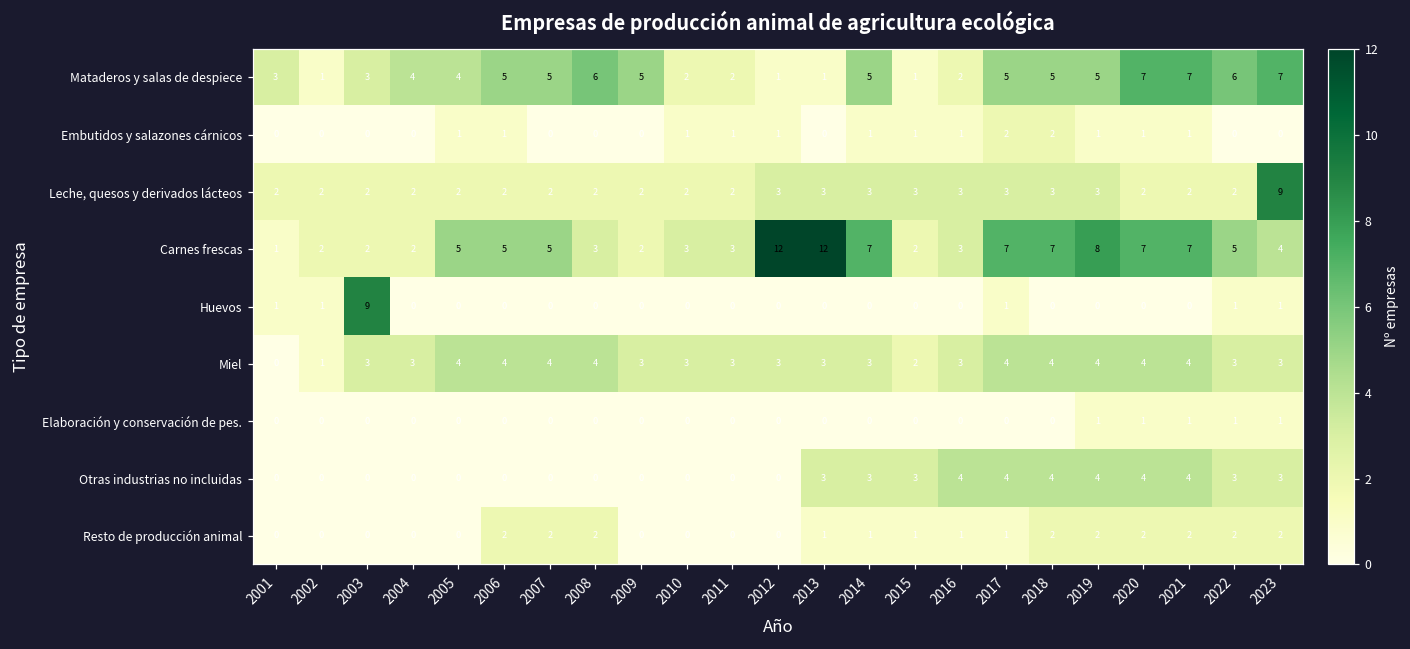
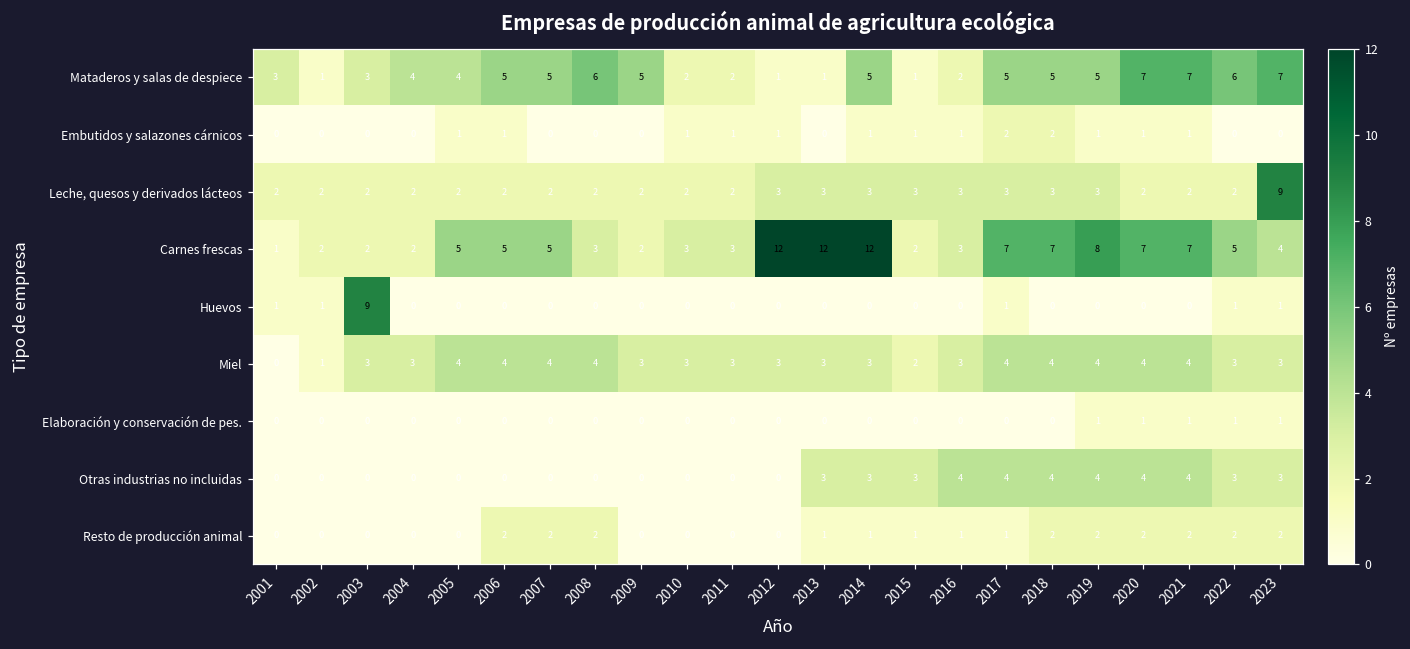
  {
    "Mataderos y salas de despiece": {
      "2001": 3,
      "2002": 1,
      "2003": 3,
      "2004": 4,
      "2005": 4,
      "2006": 5,
      "2007": 5,
      "2008": 6,
      "2009": 5,
      "2010": 2,
      "2011": 2,
      "2012": 1,
      "2013": 1,
      "2014": 5,
      "2015": 1,
      "2016": 2,
      "2017": 5,
      "2018": 5,
      "2019": 5,
      "2020": 7,
      "2021": 7,
      "2022": 6,
      "2023": 7
    },
    "Embutidos y salazones cárnicos": {
      "2005": 1,
      "2006": 1,
      "2010": 1,
      "2011": 1,
      "2012": 1,
      "2014": 1,
      "2015": 1,
      "2016": 1,
      "2017": 2,
      "2018": 2,
      "2019": 1,
      "2020": 1,
      "2021": 1
    },
    "Leche, quesos y derivados lácteos": {
      "2001": 2,
      "2002": 2,
      "2003": 2,
      "2004": 2,
      "2005": 2,
      "2006": 2,
      "2007": 2,
      "2008": 2,
      "2009": 2,
      "2010": 2,
      "2011": 2,
      "2012": 3,
      "2013": 3,
      "2014": 3,
      "2015": 3,
      "2016": 3,
      "2017": 3,
      "2018": 3,
      "2019": 3,
      "2020": 2,
      "2021": 2,
      "2022": 2,
      "2023": 9
    },
    "Carnes frescas": {
      "2001": 1,
      "2002": 2,
      "2003": 2,
      "2004": 2,
      "2005": 5,
      "2006": 5,
      "2007": 5,
      "2008": 3,
      "2009": 2,
      "2010": 3,
      "2011": 3,
      "2012": 12,
      "2013": 12,
-     "2014": 7,
+     "2014": 12,
      "2015": 2,
      "2016": 3,
      "2017": 7,
      "2018": 7,
      "2019": 8,
      "2020": 7,
      "2021": 7,
      "2022": 5,
      "2023": 4
    },
    "Huevos": {
      "2001": 1,
      "2002": 1,
      "2003": 9,
      "2017": 1,
      "2022": 1,
      "2023": 1
    },
    "Miel": {
      "2002": 1,
      "2003": 3,
      "2004": 3,
      "2005": 4,
      "2006": 4,
      "2007": 4,
      "2008": 4,
      "2009": 3,
      "2010": 3,
      "2011": 3,
      "2012": 3,
      "2013": 3,
      "2014": 3,
      "2015": 2,
      "2016": 3,
      "2017": 4,
      "2018": 4,
      "2019": 4,
      "2020": 4,
      "2021": 4,
      "2022": 3,
      "2023": 3
    },
    "Elaboración y conservación de pes.": {
      "2019": 1,
      "2020": 1,
      "2021": 1,
      "2022": 1,
      "2023": 1
    },
    "Otras industrias no incluidas": {
      "2013": 3,
      "2014": 3,
      "2015": 3,
      "2016": 4,
      "2017": 4,
      "2018": 4,
      "2019": 4,
      "2020": 4,
      "2021": 4,
      "2022": 3,
      "2023": 3
    },
    "Resto de producción animal": {
      "2006": 2,
      "2007": 2,
      "2008": 2,
      "2013": 1,
      "2014": 1,
      "2015": 1,
      "2016": 1,
      "2017": 1,
      "2018": 2,
      "2019": 2,
      "2020": 2,
      "2021": 2,
      "2022": 2,
      "2023": 2
    }
  }
